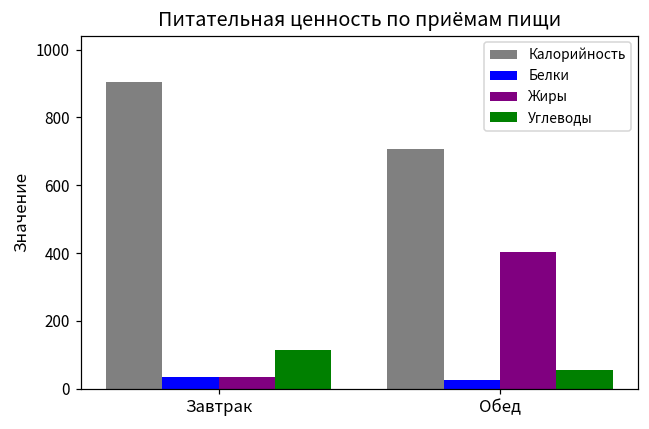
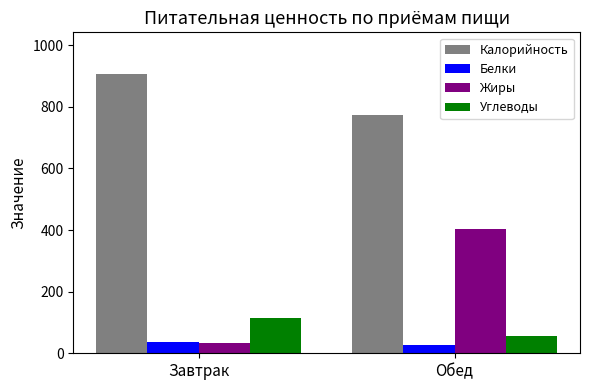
  {
    "Калорийность": {
      "Завтрак": 910,
-     "Обед": 710
+     "Обед": 770
    },
    "Белки": {
      "Завтрак": 40,
      "Обед": 30
    },
    "Жиры": {
      "Завтрак": 30,
      "Обед": 400
    },
    "Углеводы": {
      "Завтрак": 110,
      "Обед": 60
    }
  }
